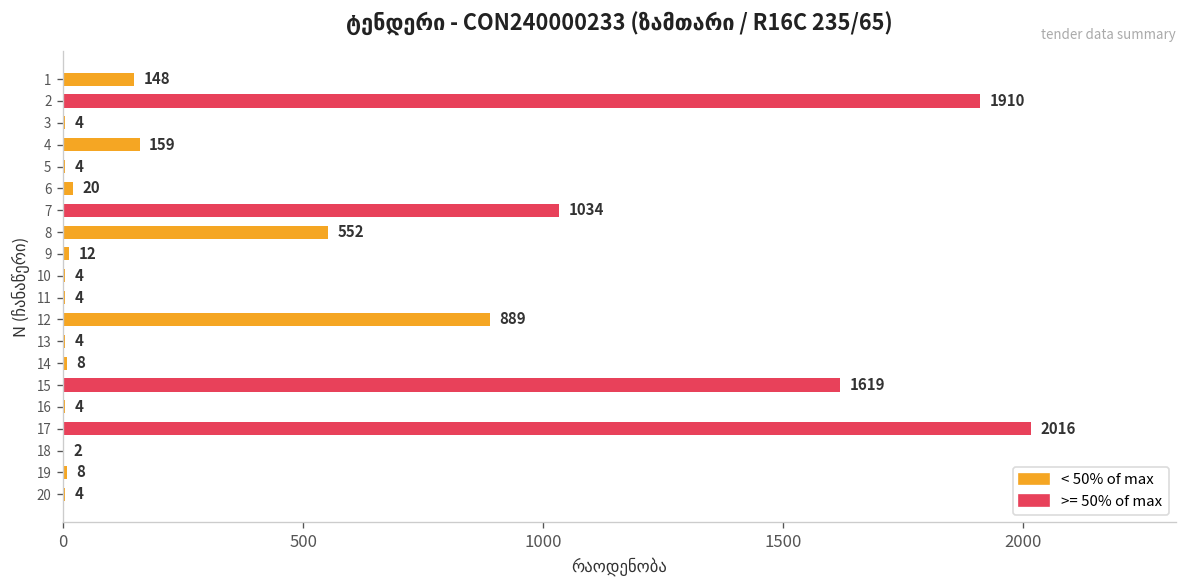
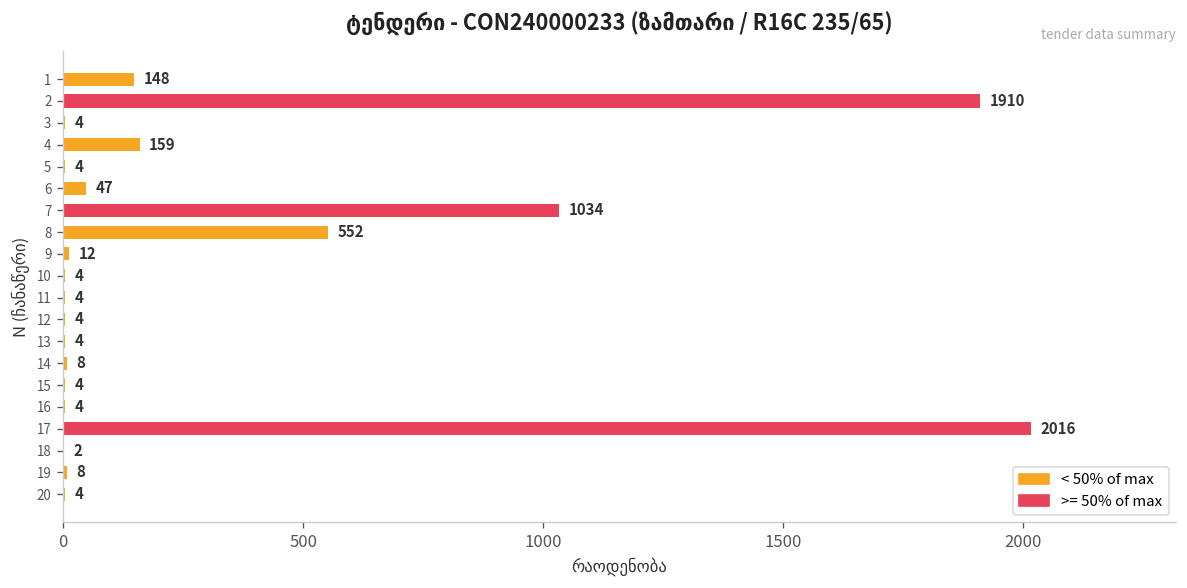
  {
    "1": 148,
    "2": 1910,
    "3": 4,
    "4": 159,
    "5": 4,
-   "6": 20,
+   "6": 47,
    "7": 1034,
    "8": 552,
    "9": 12,
    "10": 4,
    "11": 4,
-   "12": 889,
+   "12": 4,
    "13": 4,
    "14": 8,
-   "15": 1619,
+   "15": 4,
    "16": 4,
    "17": 2016,
    "18": 2,
    "19": 8,
    "20": 4
  }
